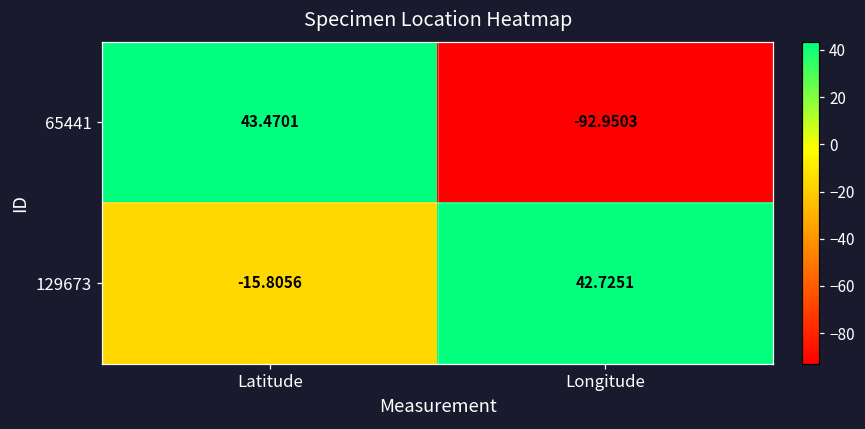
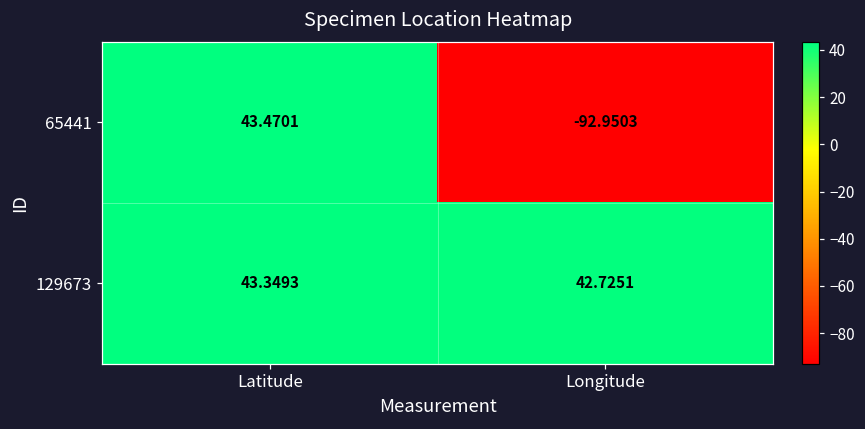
  {
    "65441": {
      "Latitude": 43.4701,
      "Longitude": -92.9503
    },
    "129673": {
-     "Latitude": -15.8056,
+     "Latitude": 43.3493,
      "Longitude": 42.7251
    }
  }
